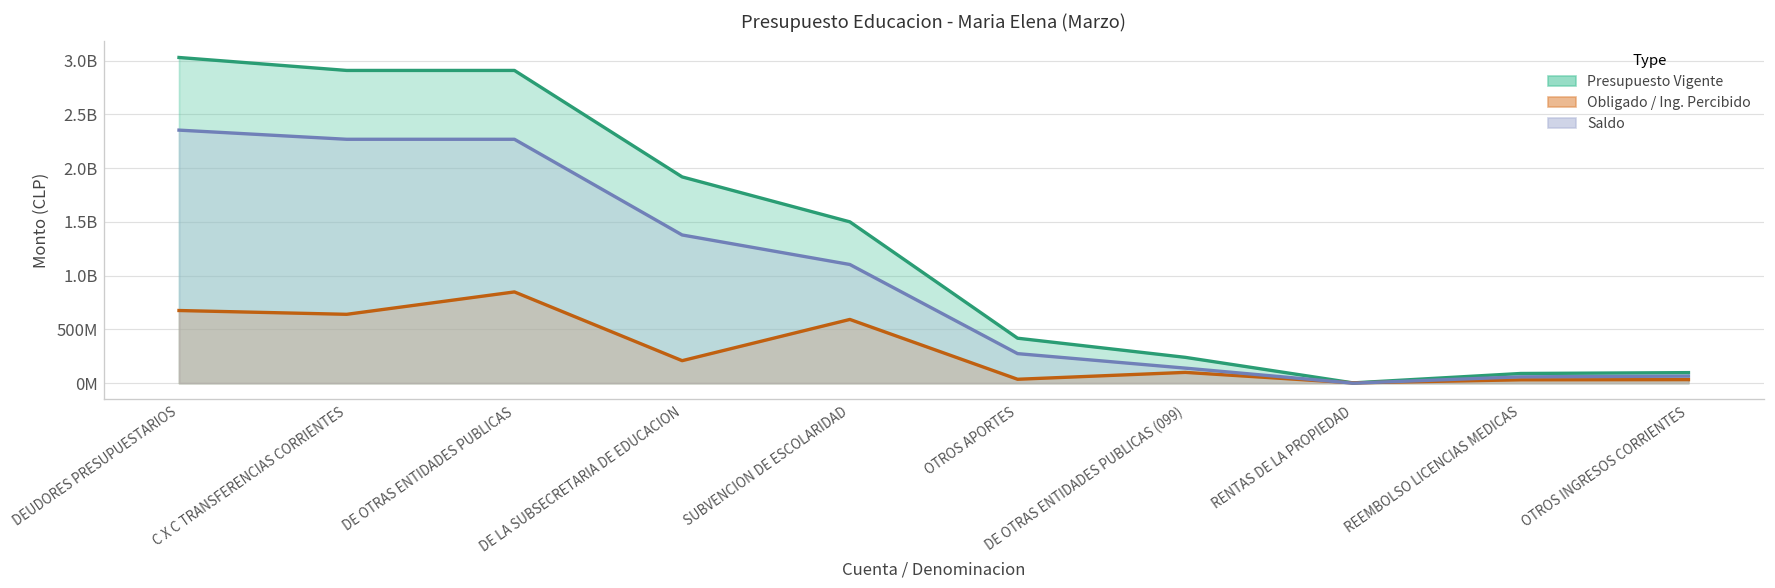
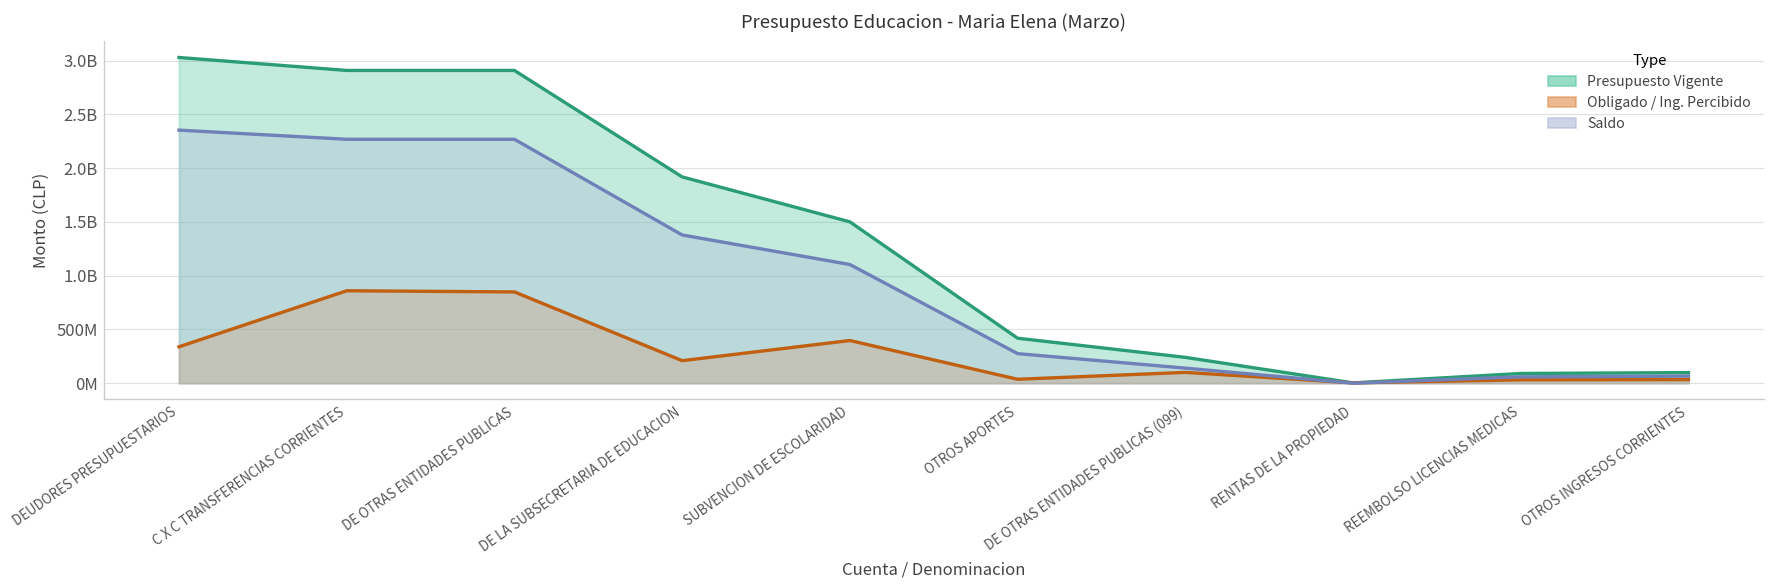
  {
    "Obligado / Ing. Percibido": {
-     "DEUDORES PRESUPUESTARIOS": 700000000,
-     "C X C TRANSFERENCIAS CORRIENTES": 600000000,
+     "DEUDORES PRESUPUESTARIOS": 300000000,
+     "C X C TRANSFERENCIAS CORRIENTES": 900000000,
      "DE OTRAS ENTIDADES PUBLICAS": 800000000,
      "DE LA SUBSECRETARIA DE EDUCACION": 200000000,
-     "SUBVENCION DE ESCOLARIDAD": 600000000,
+     "SUBVENCION DE ESCOLARIDAD": 400000000,
      "OTROS APORTES": 0,
      "DE OTRAS ENTIDADES PUBLICAS (099)": 100000000,
      "OTROS INGRESOS CORRIENTES": 0
    }
  }
